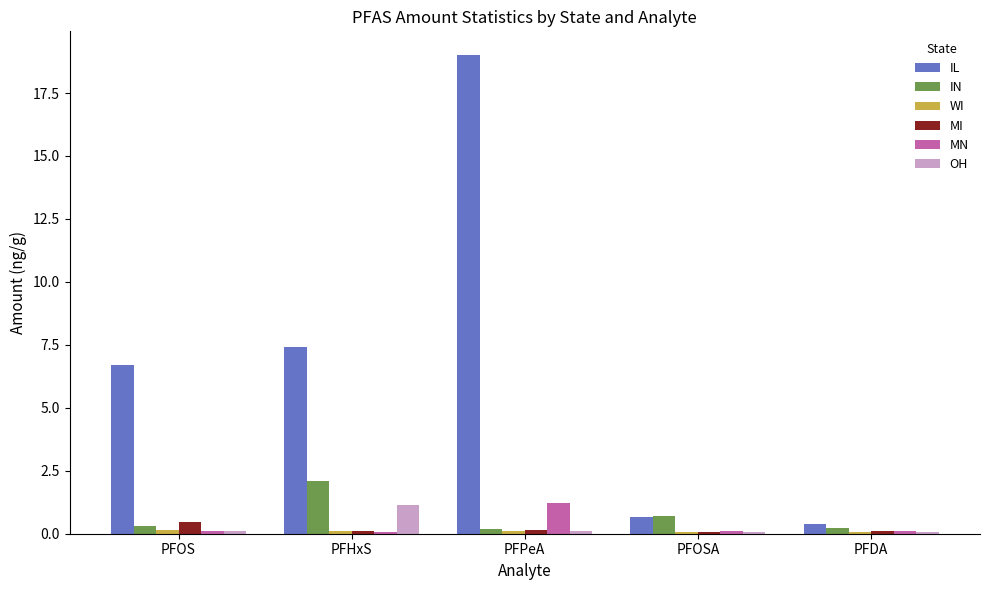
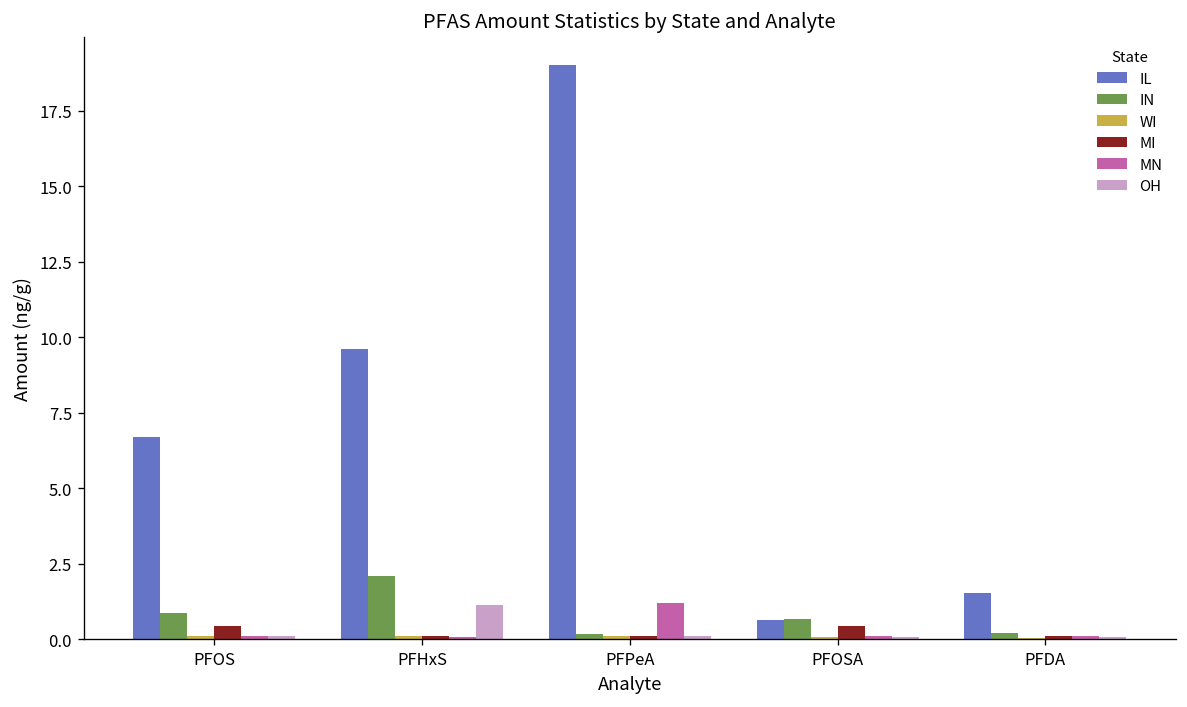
  {
    "IL": {
      "PFOS": 6.7,
-     "PFHxS": 7.4,
+     "PFHxS": 9.6,
      "PFPeA": 19.0,
      "PFOSA": 0.7,
-     "PFDA": 0.4
+     "PFDA": 1.6
    },
    "IN": {
-     "PFOS": 0.3,
+     "PFOS": 0.9,
      "PFHxS": 2.1,
      "PFPeA": 0.2,
      "PFOSA": 0.7,
      "PFDA": 0.2
    },
    "WI": {
      "PFOS": 0.1,
      "PFHxS": 0.1,
      "PFPeA": 0.1
    },
    "MI": {
      "PFOS": 0.4,
      "PFHxS": 0.1,
      "PFPeA": 0.1,
-     "PFOSA": 0.1,
+     "PFOSA": 0.5,
      "PFDA": 0.1
    },
    "MN": {
      "PFOS": 0.1,
      "PFPeA": 1.2,
      "PFOSA": 0.1,
      "PFDA": 0.1
    },
    "OH": {
      "PFOS": 0.1,
      "PFHxS": 1.1,
      "PFPeA": 0.1
    }
  }
